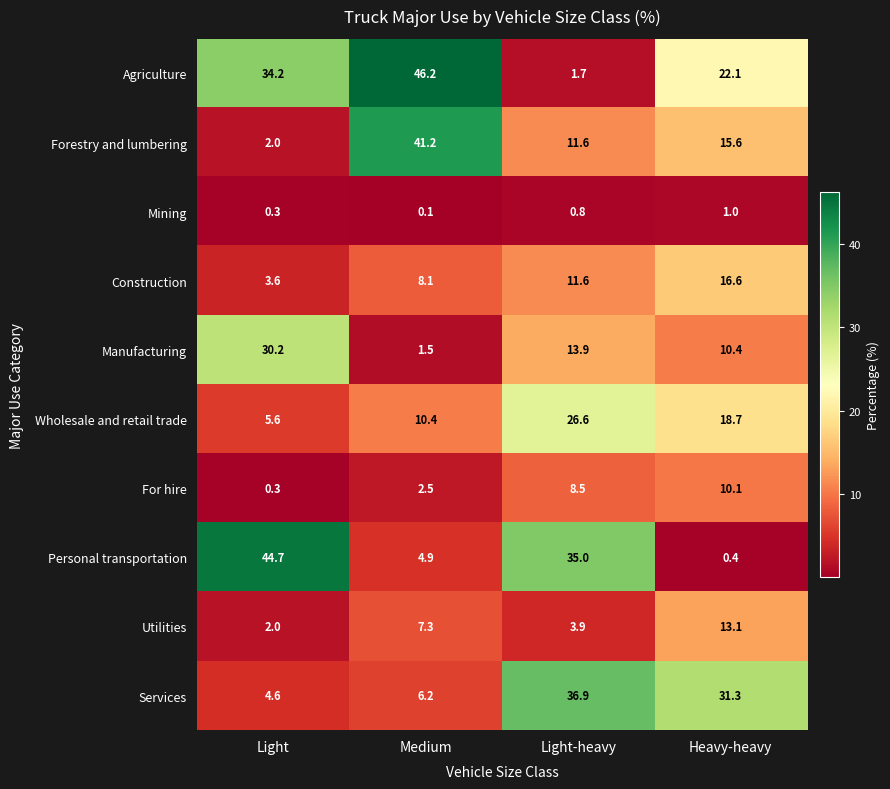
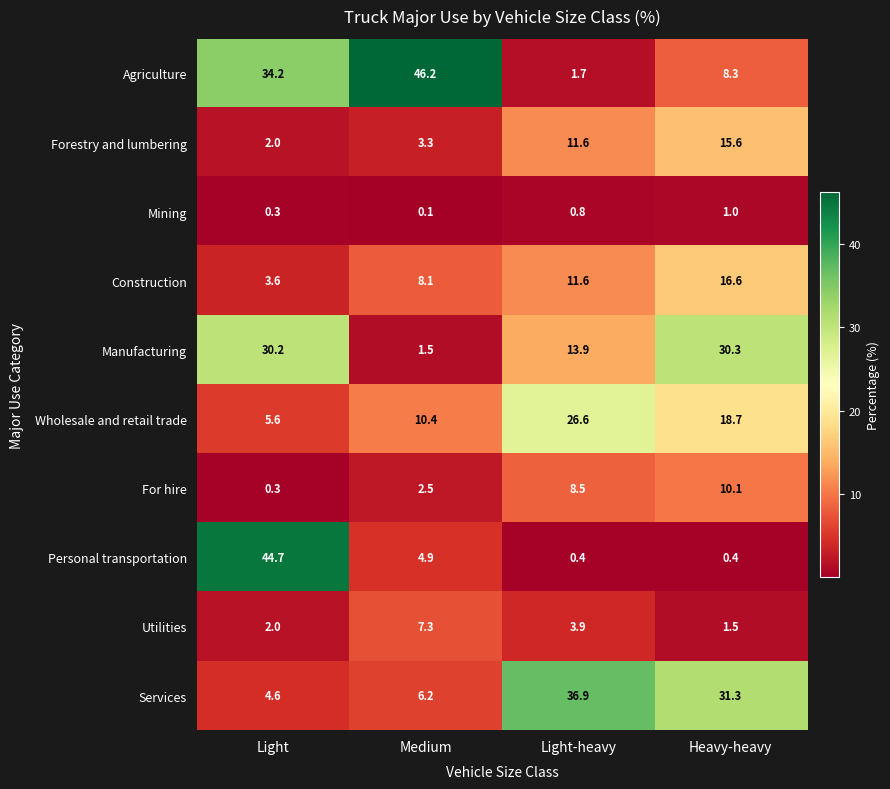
  {
    "Agriculture": {
      "Light": 34.2,
      "Medium": 46.2,
      "Light-heavy": 1.7,
-     "Heavy-heavy": 22.1
+     "Heavy-heavy": 8.3
    },
    "Forestry and lumbering": {
      "Light": 2.0,
-     "Medium": 41.2,
+     "Medium": 3.3,
      "Light-heavy": 11.6,
      "Heavy-heavy": 15.6
    },
    "Mining": {
      "Light": 0.3,
      "Medium": 0.1,
      "Light-heavy": 0.8,
      "Heavy-heavy": 1.0
    },
    "Construction": {
      "Light": 3.6,
      "Medium": 8.1,
      "Light-heavy": 11.6,
      "Heavy-heavy": 16.6
    },
    "Manufacturing": {
      "Light": 30.2,
      "Medium": 1.5,
      "Light-heavy": 13.9,
-     "Heavy-heavy": 10.4
+     "Heavy-heavy": 30.3
    },
    "Wholesale and retail trade": {
      "Light": 5.6,
      "Medium": 10.4,
      "Light-heavy": 26.6,
      "Heavy-heavy": 18.7
    },
    "For hire": {
      "Light": 0.3,
      "Medium": 2.5,
      "Light-heavy": 8.5,
      "Heavy-heavy": 10.1
    },
    "Personal transportation": {
      "Light": 44.7,
      "Medium": 4.9,
-     "Light-heavy": 35.0,
+     "Light-heavy": 0.4,
      "Heavy-heavy": 0.4
    },
    "Utilities": {
      "Light": 2.0,
      "Medium": 7.3,
      "Light-heavy": 3.9,
-     "Heavy-heavy": 13.1
+     "Heavy-heavy": 1.5
    },
    "Services": {
      "Light": 4.6,
      "Medium": 6.2,
      "Light-heavy": 36.9,
      "Heavy-heavy": 31.3
    }
  }
